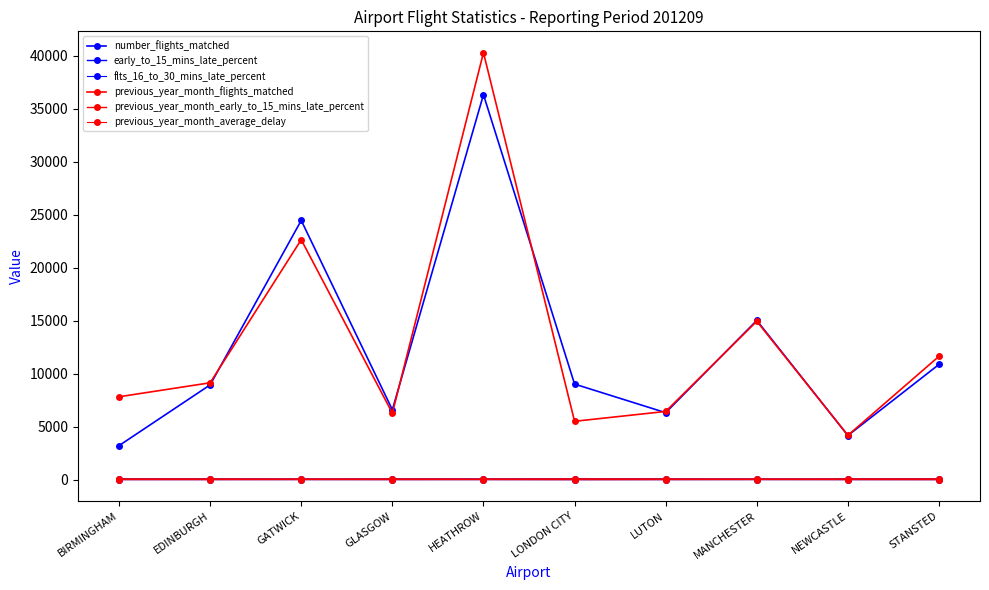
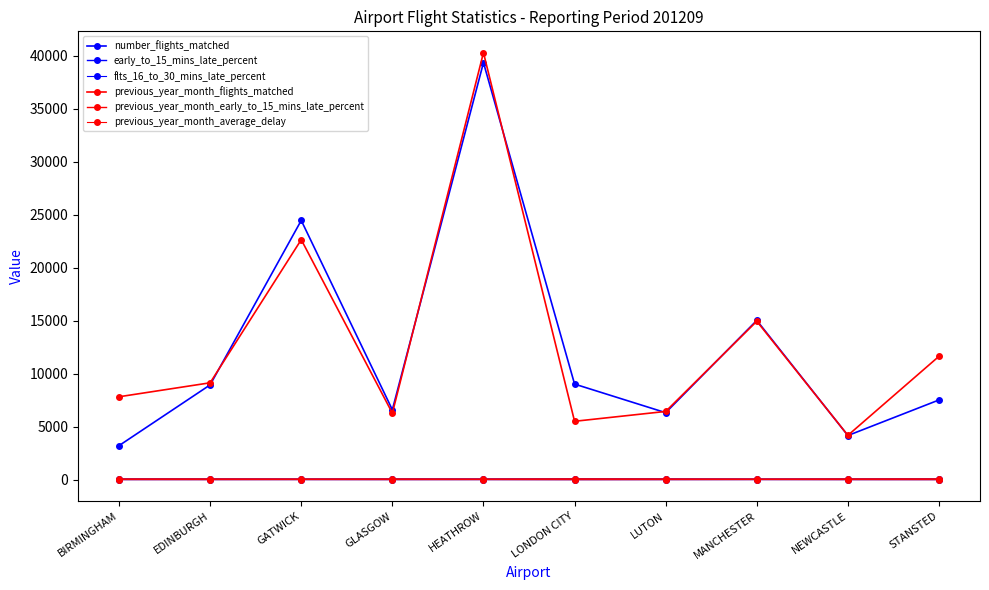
  {
    "number_flights_matched": {
      "BIRMINGHAM": 3200,
      "GATWICK": 24500,
      "GLASGOW": 6600,
-     "HEATHROW": 36300,
+     "HEATHROW": 39400,
      "LONDON CITY": 9000,
-     "STANSTED": 10900
+     "STANSTED": 7500
    }
  }
